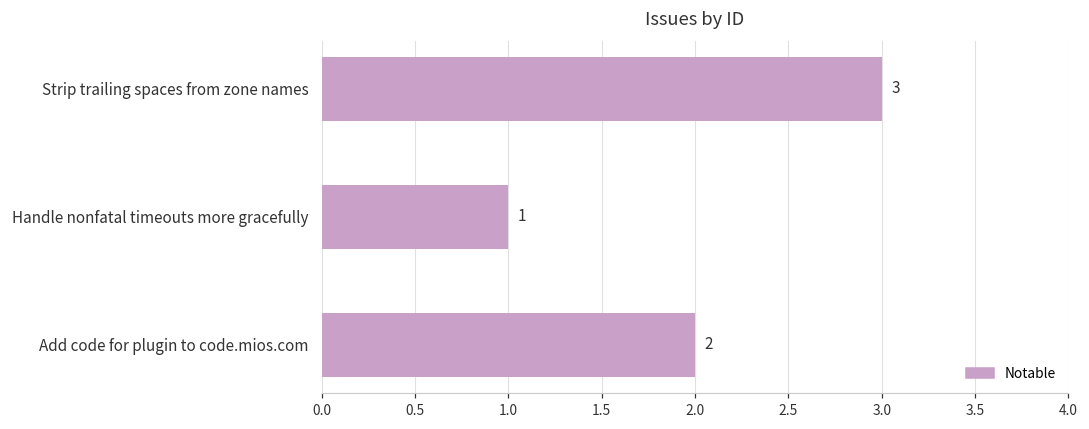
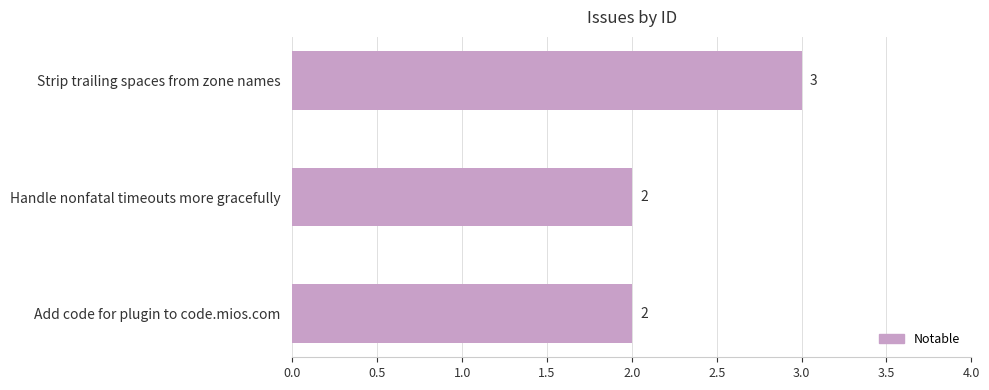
  {
    "Strip trailing spaces from zone names": 3,
-   "Handle nonfatal timeouts more gracefully": 1,
+   "Handle nonfatal timeouts more gracefully": 2,
    "Add code for plugin to code.mios.com": 2
  }
